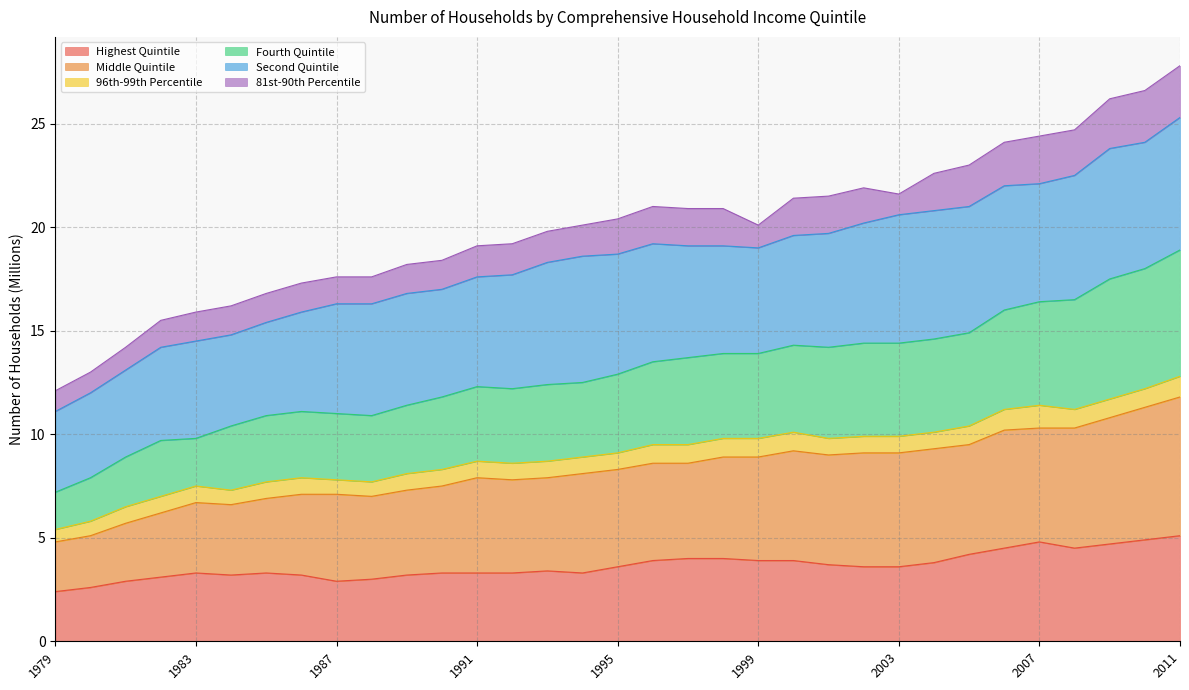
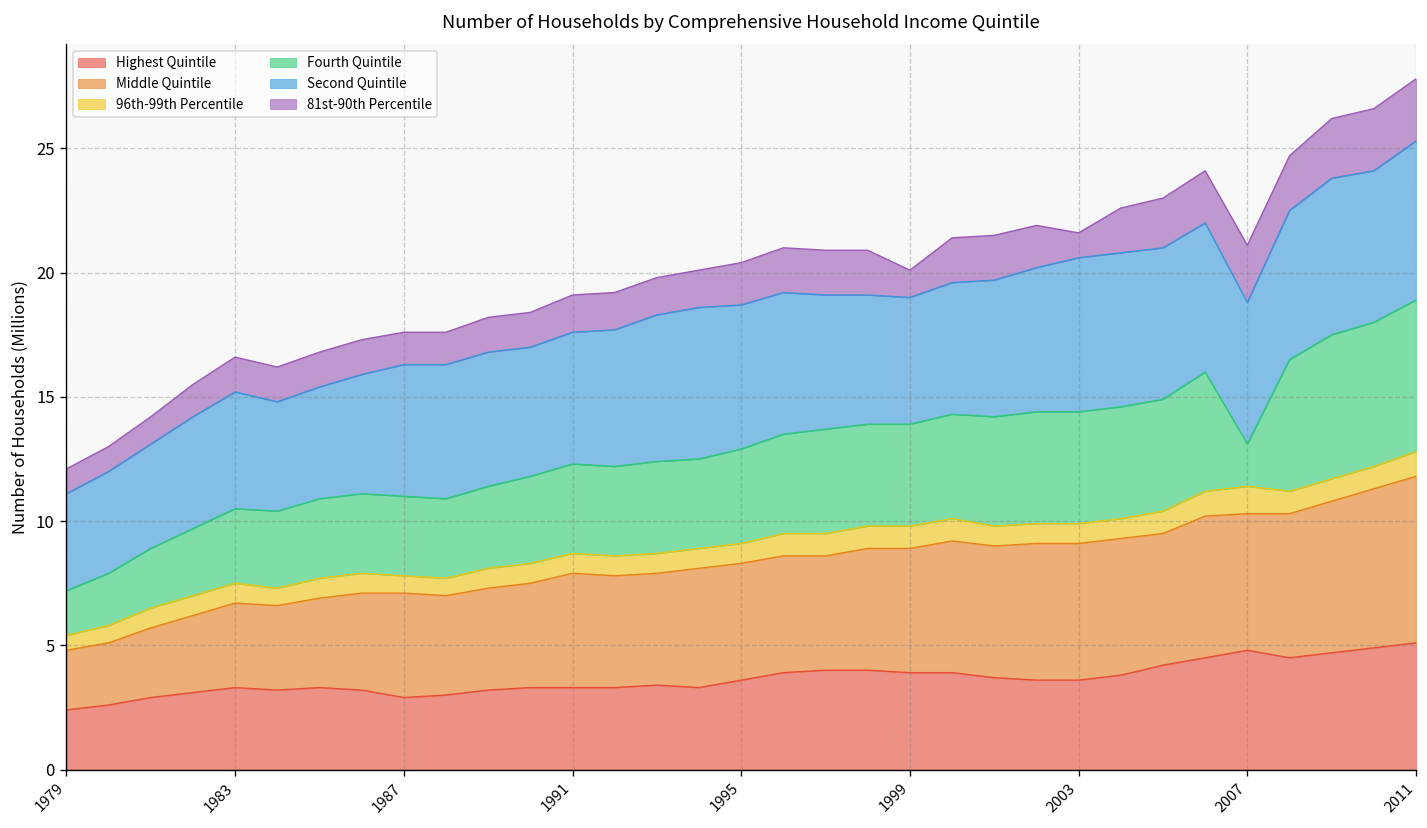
  {
    "96th-99th Percentile": {
      "1979": 0.6,
      "1983": 0.8,
      "1987": 0.7,
      "1991": 0.8,
      "1995": 0.8,
      "1999": 0.9,
      "2003": 0.8,
      "2007": 1.1,
      "2011": 1.0
    },
    "Fourth Quintile": {
      "1979": 1.8,
-     "1983": 2.3,
+     "1983": 3.0,
      "1987": 3.2,
      "1991": 3.6,
      "1995": 3.8,
      "1999": 4.1,
      "2003": 4.5,
-     "2007": 5.0,
+     "2007": 1.7,
      "2011": 6.1
    },
    "Second Quintile": {
      "1979": 3.9,
      "1983": 4.7,
      "1987": 5.3,
      "1991": 5.3,
      "1995": 5.8,
      "1999": 5.1,
      "2003": 6.2,
      "2007": 5.7,
      "2011": 6.4
    },
    "81st-90th Percentile": {
      "1979": 1.0,
      "1983": 1.4,
      "1987": 1.3,
      "1991": 1.5,
      "1995": 1.7,
      "1999": 1.1,
      "2003": 1.0,
      "2007": 2.3,
      "2011": 2.5
    }
  }
